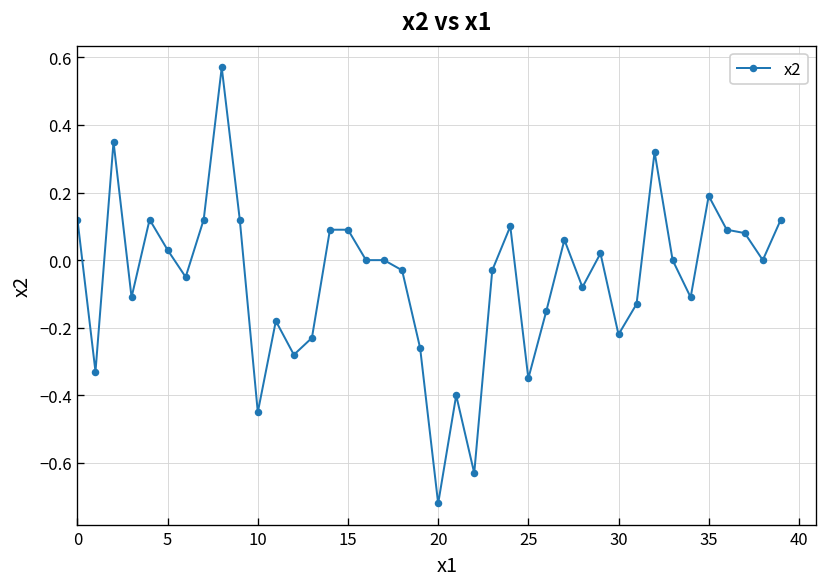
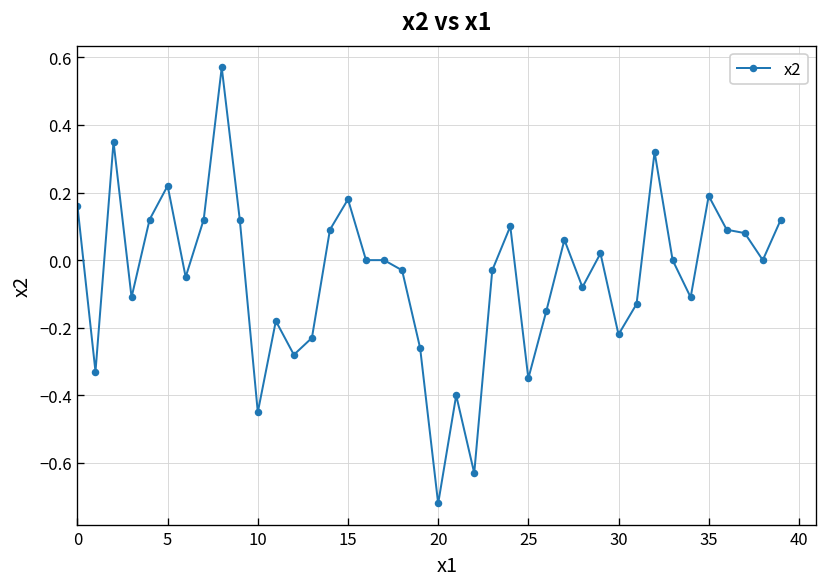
  {
-   "0": 0.12,
-   "5": 0.03,
+   "0": 0.16,
+   "5": 0.22,
    "10": -0.45,
-   "15": 0.09,
+   "15": 0.18,
    "20": -0.72,
    "25": -0.35,
    "30": -0.22,
    "35": 0.19
  }
